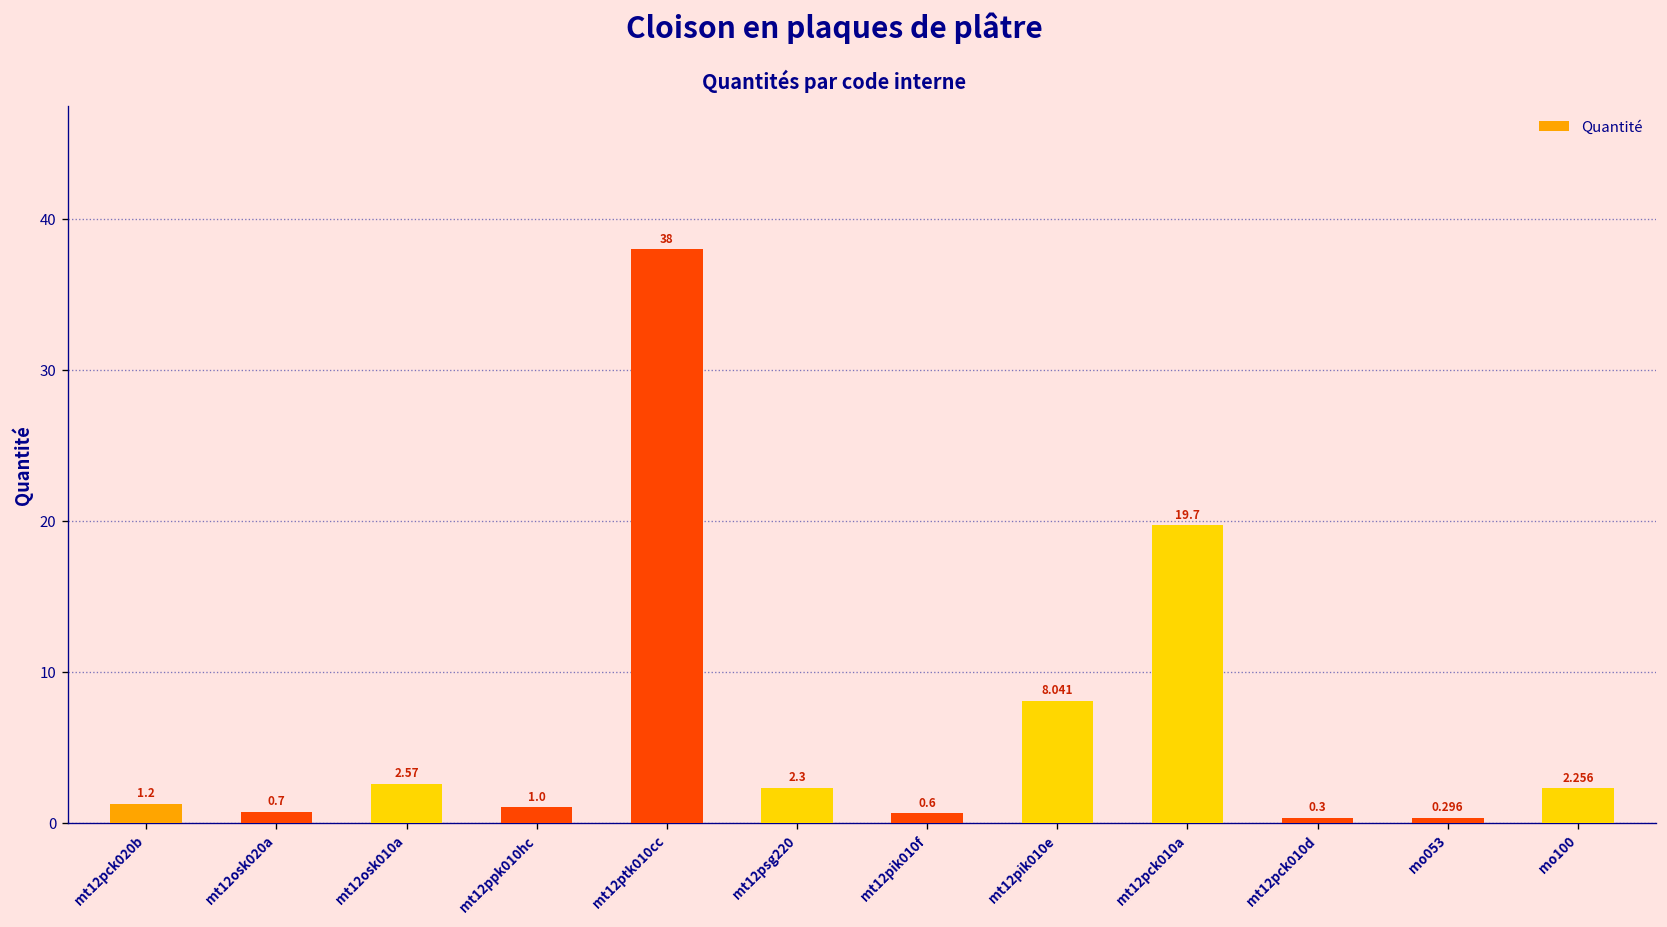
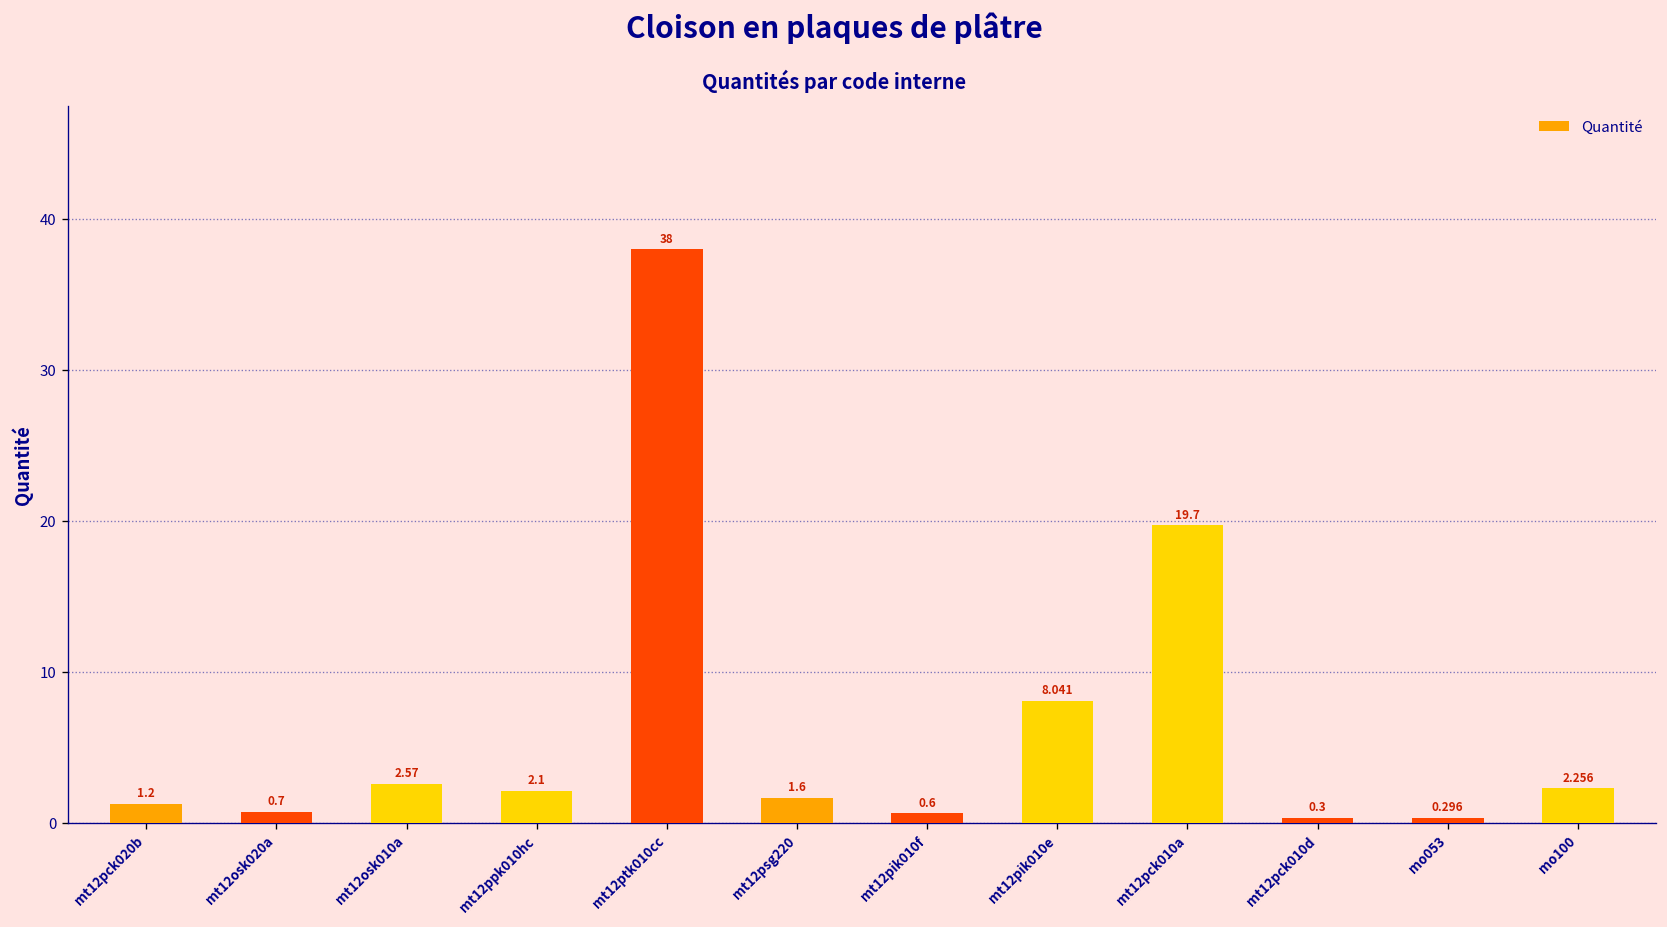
  {
    "mt12pck020b": 1.2,
    "mt12osk020a": 0.7,
    "mt12osk010a": 2.57,
-   "mt12ppk010hc": 1.0,
+   "mt12ppk010hc": 2.1,
    "mt12ptk010cc": 38,
-   "mt12psg220": 2.3,
+   "mt12psg220": 1.6,
    "mt12pik010f": 0.6,
    "mt12pik010e": 8.041,
    "mt12pck010a": 19.7,
    "mt12pck010d": 0.3,
    "mo053": 0.296,
    "mo100": 2.256
  }
